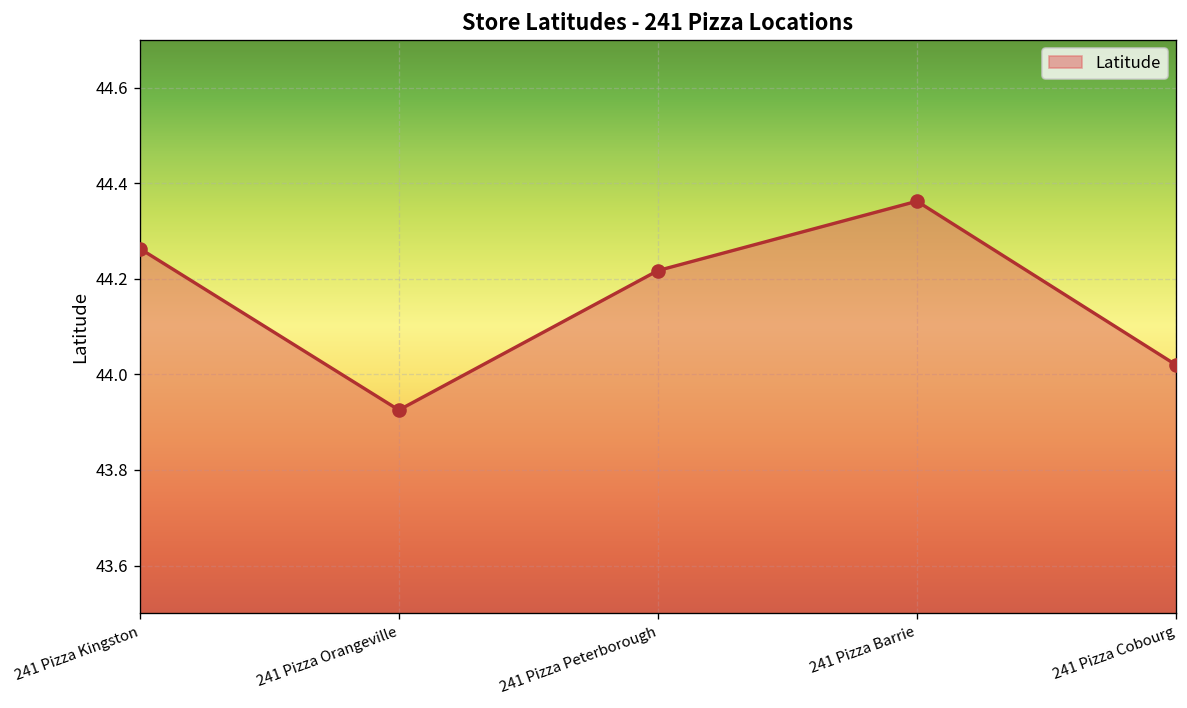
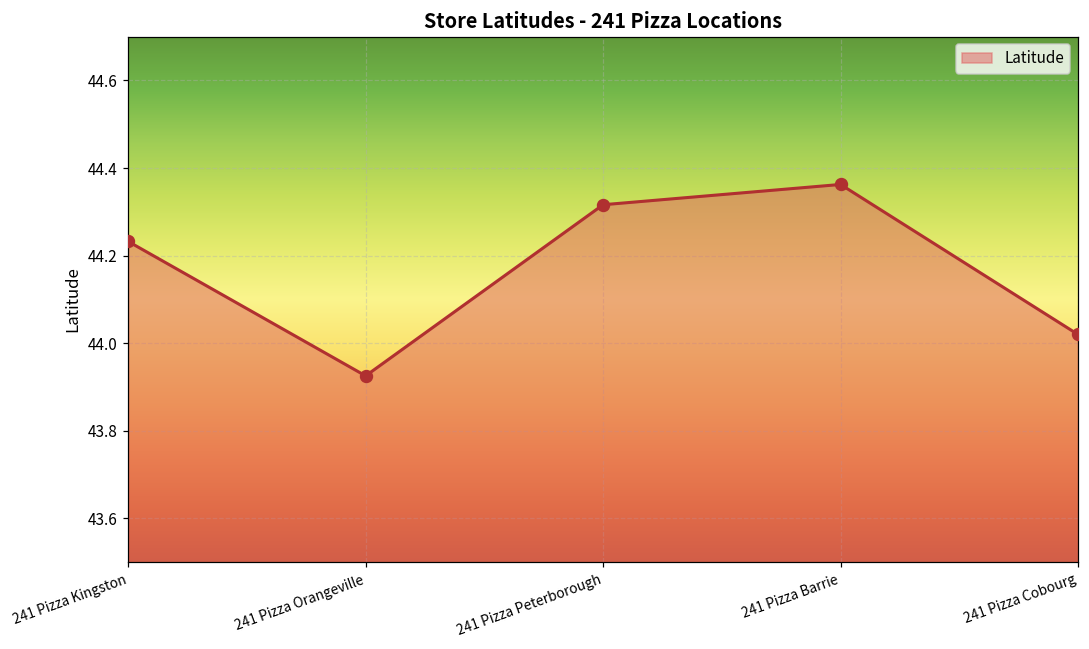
  {
-   "241 Pizza Kingston": 44.26,
+   "241 Pizza Kingston": 44.23,
    "241 Pizza Orangeville": 43.93,
-   "241 Pizza Peterborough": 44.22,
+   "241 Pizza Peterborough": 44.32,
    "241 Pizza Barrie": 44.36,
    "241 Pizza Cobourg": 44.02
  }
